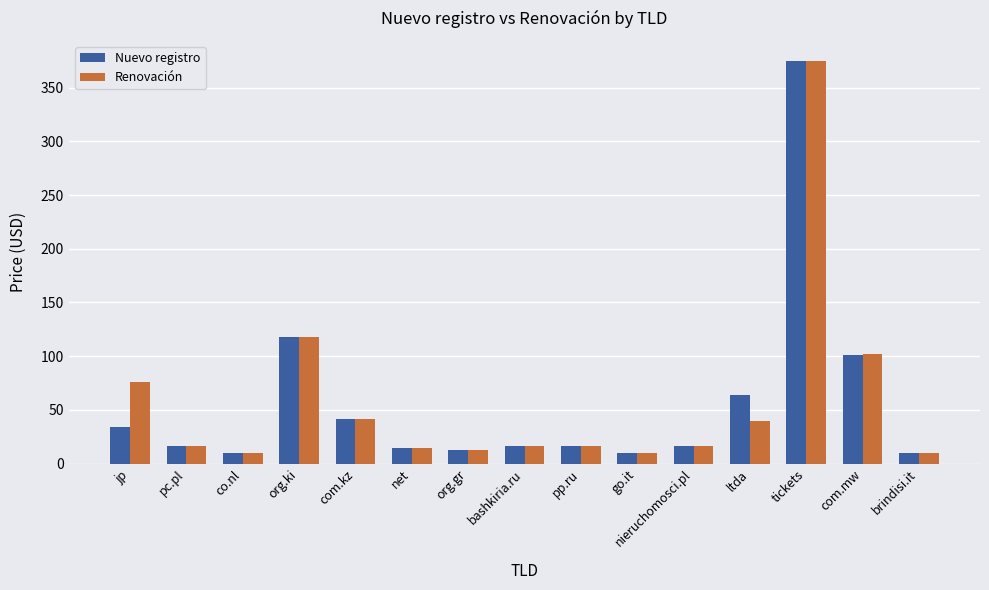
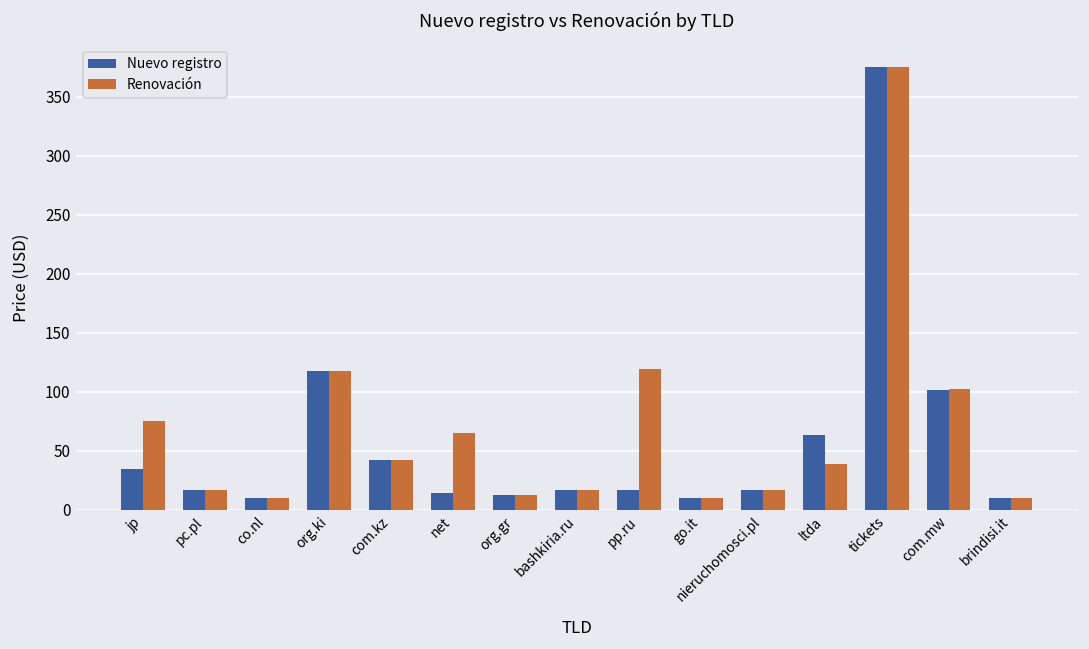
  {
    "Nuevo registro": {
      "jp": 34,
      "pc.pl": 17,
      "co.nl": 10,
      "org.ki": 118,
      "com.kz": 42,
      "net": 15,
      "org.gr": 13,
      "bashkiria.ru": 17,
      "pp.ru": 17,
      "go.it": 10,
      "nieruchomosci.pl": 17,
      "ltda": 63,
      "tickets": 375,
      "com.mw": 102,
      "brindisi.it": 10
    },
    "Renovación": {
      "jp": 76,
      "pc.pl": 17,
      "co.nl": 10,
      "org.ki": 118,
      "com.kz": 42,
-     "net": 15,
+     "net": 65,
      "org.gr": 13,
      "bashkiria.ru": 17,
-     "pp.ru": 17,
+     "pp.ru": 119,
      "go.it": 10,
      "nieruchomosci.pl": 17,
      "ltda": 39,
      "tickets": 375,
      "com.mw": 102,
      "brindisi.it": 10
    }
  }
